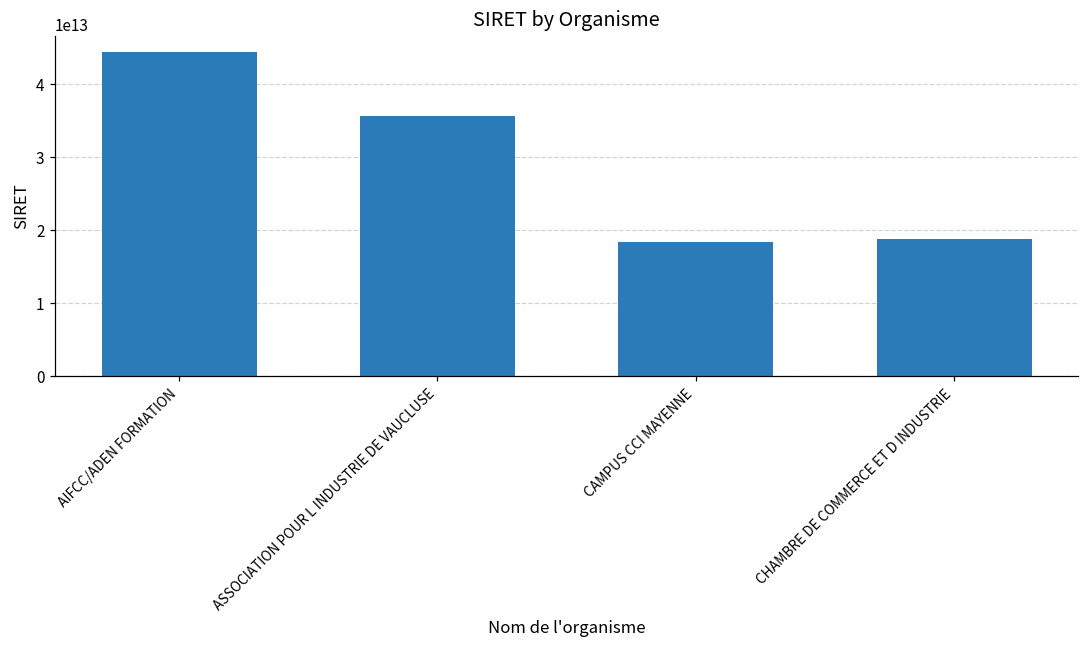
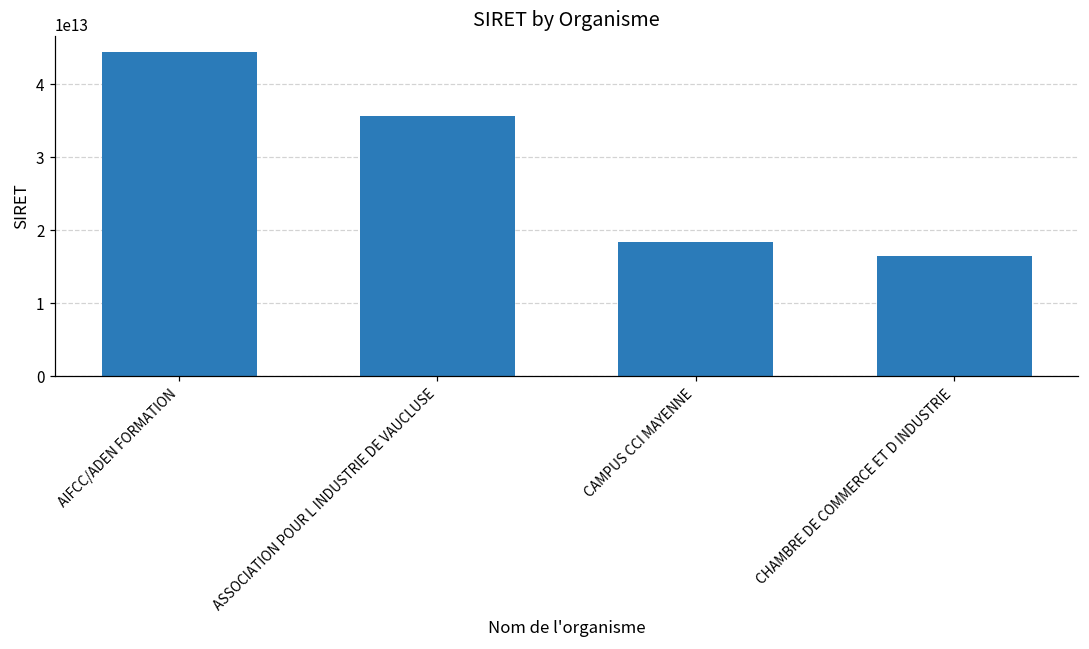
  {
    "AIFCC/ADEN FORMATION": 44000000000000,
    "ASSOCIATION POUR L INDUSTRIE DE VAUCLUSE": 36000000000000,
    "CAMPUS CCI MAYENNE": 18000000000000,
-   "CHAMBRE DE COMMERCE ET D INDUSTRIE": 19000000000000
+   "CHAMBRE DE COMMERCE ET D INDUSTRIE": 17000000000000
  }
